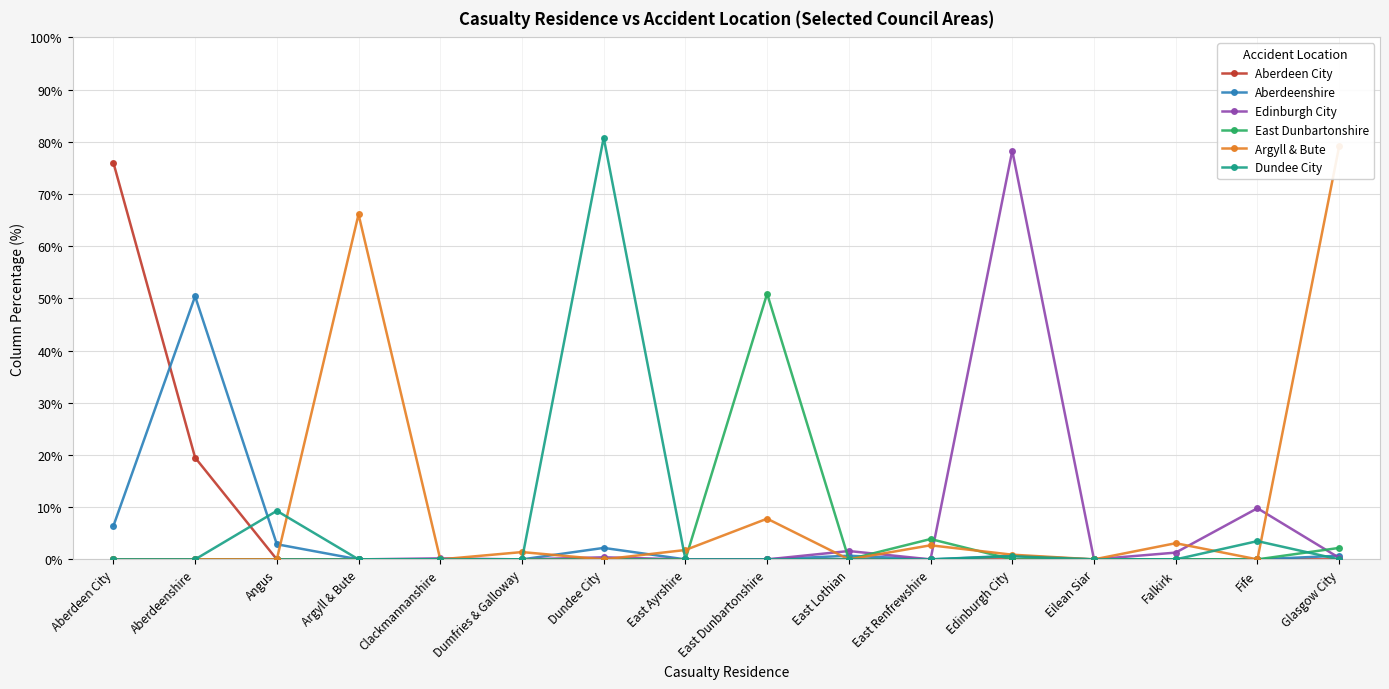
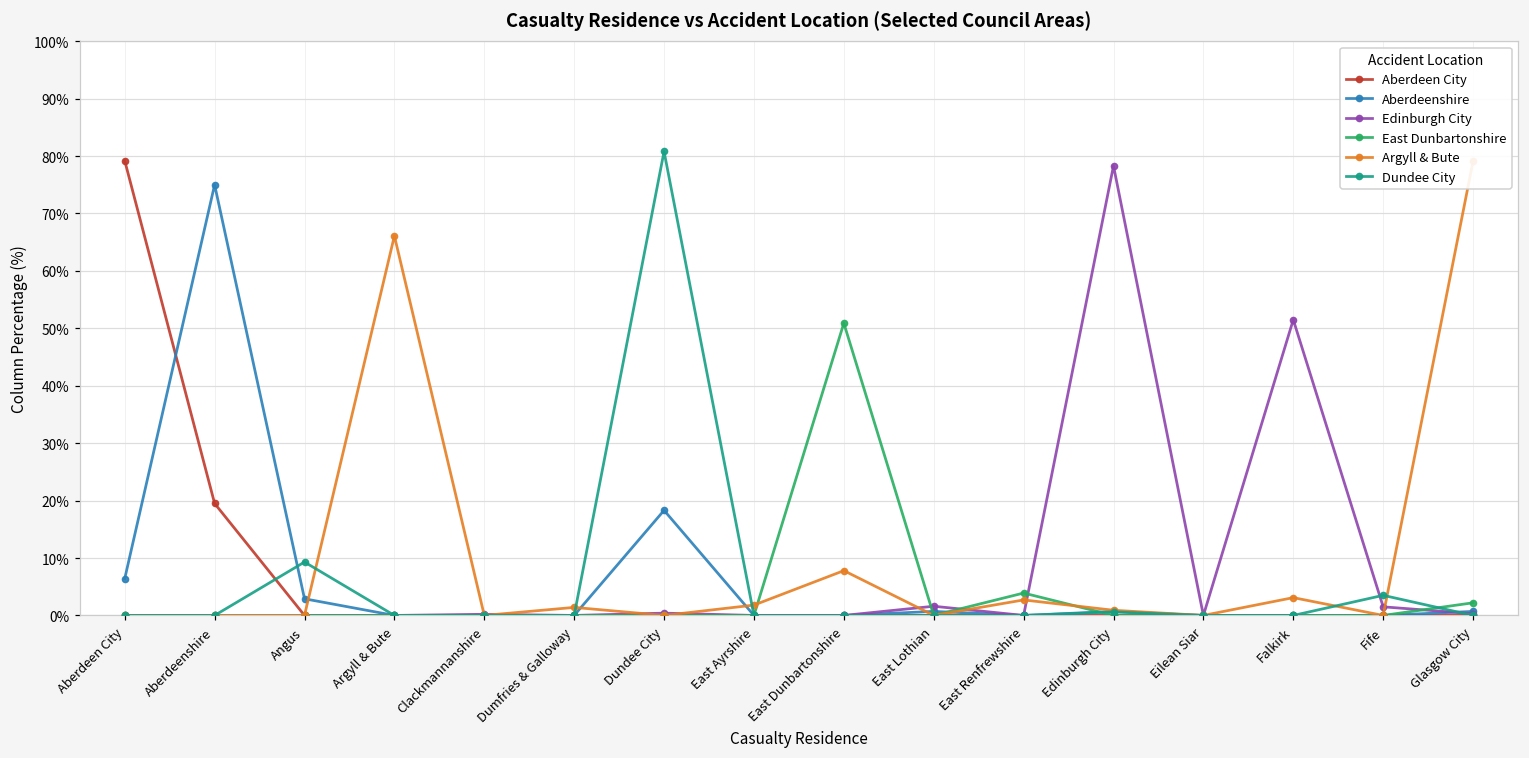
  {
    "Aberdeen City": {
-     "Aberdeen City": "76%",
+     "Aberdeen City": "79%",
      "Aberdeenshire": "20%"
    },
    "Aberdeenshire": {
      "Aberdeen City": "6%",
-     "Aberdeenshire": "50%",
+     "Aberdeenshire": "75%",
      "Angus": "3%",
-     "Dundee City": "2%",
+     "Dundee City": "18%",
      "East Lothian": "1%"
    },
    "Edinburgh City": {
      "East Lothian": "2%",
      "Edinburgh City": "78%",
-     "Falkirk": "1%",
-     "Fife": "10%"
+     "Falkirk": "52%",
+     "Fife": "2%"
    },
    "Argyll & Bute": {
      "Argyll & Bute": "66%",
      "Dumfries & Galloway": "1%",
      "East Ayrshire": "2%",
      "East Dunbartonshire": "8%",
      "East Renfrewshire": "3%",
      "Falkirk": "3%"
    }
  }
